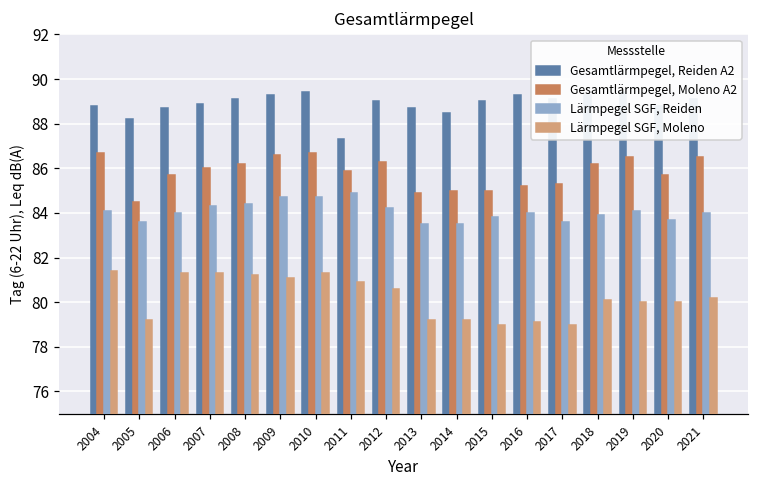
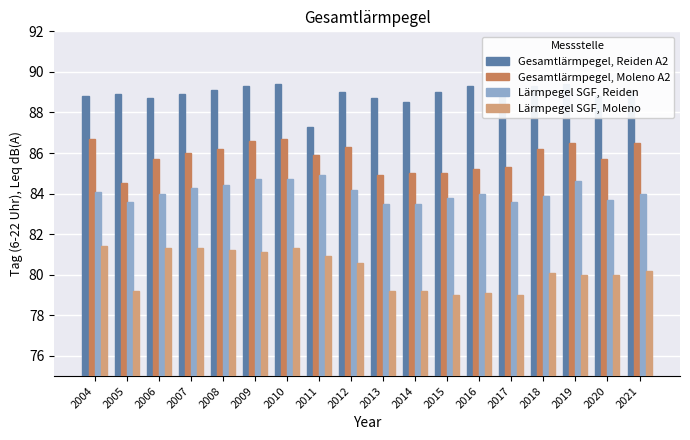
  {
    "Gesamtlärmpegel, Reiden A2": {
      "2004": 88.8,
-     "2005": 88.2,
+     "2005": 88.9,
      "2006": 88.7,
      "2007": 88.9,
      "2008": 89.1,
      "2009": 89.3,
      "2010": 89.4,
      "2011": 87.3,
      "2012": 89.0,
      "2013": 88.7,
      "2014": 88.5,
      "2015": 89.0,
      "2016": 89.3
    },
    "Lärmpegel SGF, Reiden": {
      "2004": 84.1,
      "2005": 83.6,
      "2006": 84.0,
      "2007": 84.3,
      "2008": 84.4,
      "2009": 84.7,
      "2010": 84.7,
      "2011": 84.9,
      "2012": 84.2,
      "2013": 83.5,
      "2014": 83.5,
      "2015": 83.8,
      "2016": 84.0,
      "2017": 83.6,
      "2018": 83.9,
-     "2019": 84.1,
+     "2019": 84.6,
      "2020": 83.7,
      "2021": 84.0
    }
  }
